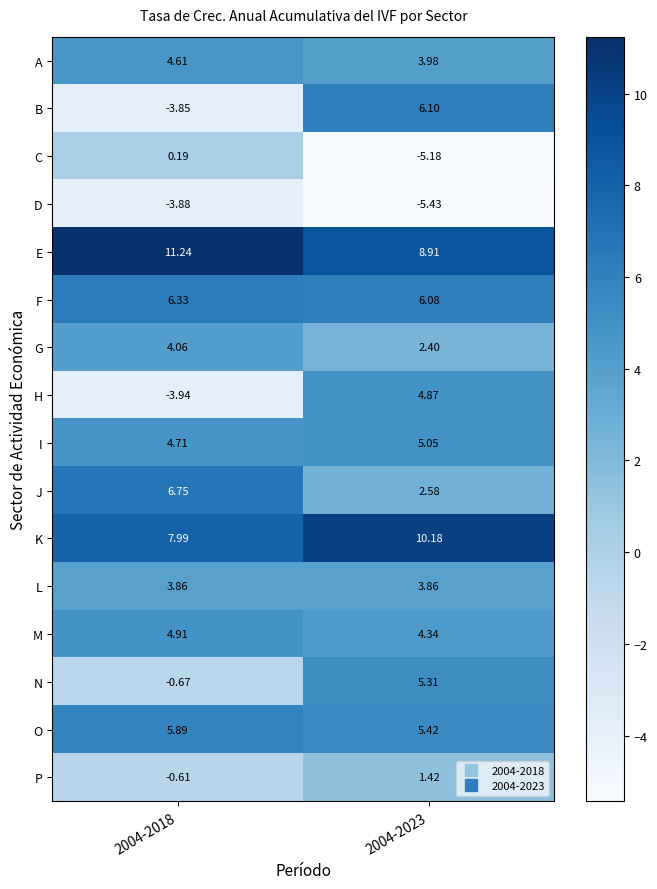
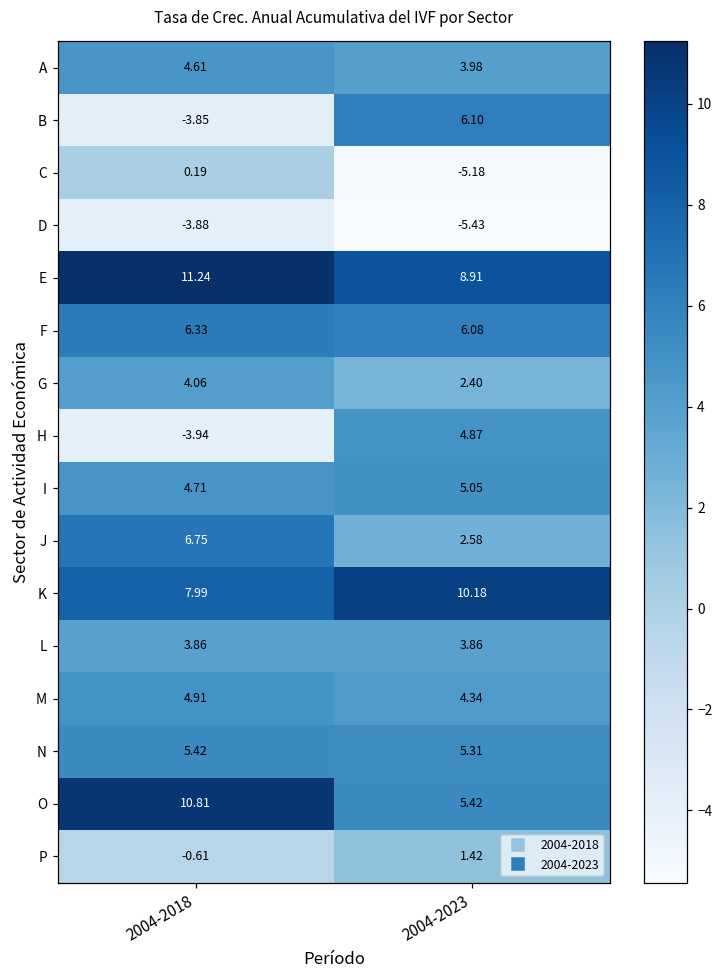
  {
    "A": {
      "2004-2018": 4.61,
      "2004-2023": 3.98
    },
    "B": {
      "2004-2018": -3.85,
      "2004-2023": 6.10
    },
    "C": {
      "2004-2018": 0.19,
      "2004-2023": -5.18
    },
    "D": {
      "2004-2018": -3.88,
      "2004-2023": -5.43
    },
    "E": {
      "2004-2018": 11.24,
      "2004-2023": 8.91
    },
    "F": {
      "2004-2018": 6.33,
      "2004-2023": 6.08
    },
    "G": {
      "2004-2018": 4.06,
      "2004-2023": 2.40
    },
    "H": {
      "2004-2018": -3.94,
      "2004-2023": 4.87
    },
    "I": {
      "2004-2018": 4.71,
      "2004-2023": 5.05
    },
    "J": {
      "2004-2018": 6.75,
      "2004-2023": 2.58
    },
    "K": {
      "2004-2018": 7.99,
      "2004-2023": 10.18
    },
    "L": {
      "2004-2018": 3.86,
      "2004-2023": 3.86
    },
    "M": {
      "2004-2018": 4.91,
      "2004-2023": 4.34
    },
    "N": {
-     "2004-2018": -0.67,
+     "2004-2018": 5.42,
      "2004-2023": 5.31
    },
    "O": {
-     "2004-2018": 5.89,
+     "2004-2018": 10.81,
      "2004-2023": 5.42
    },
    "P": {
      "2004-2018": -0.61,
      "2004-2023": 1.42
    }
  }
